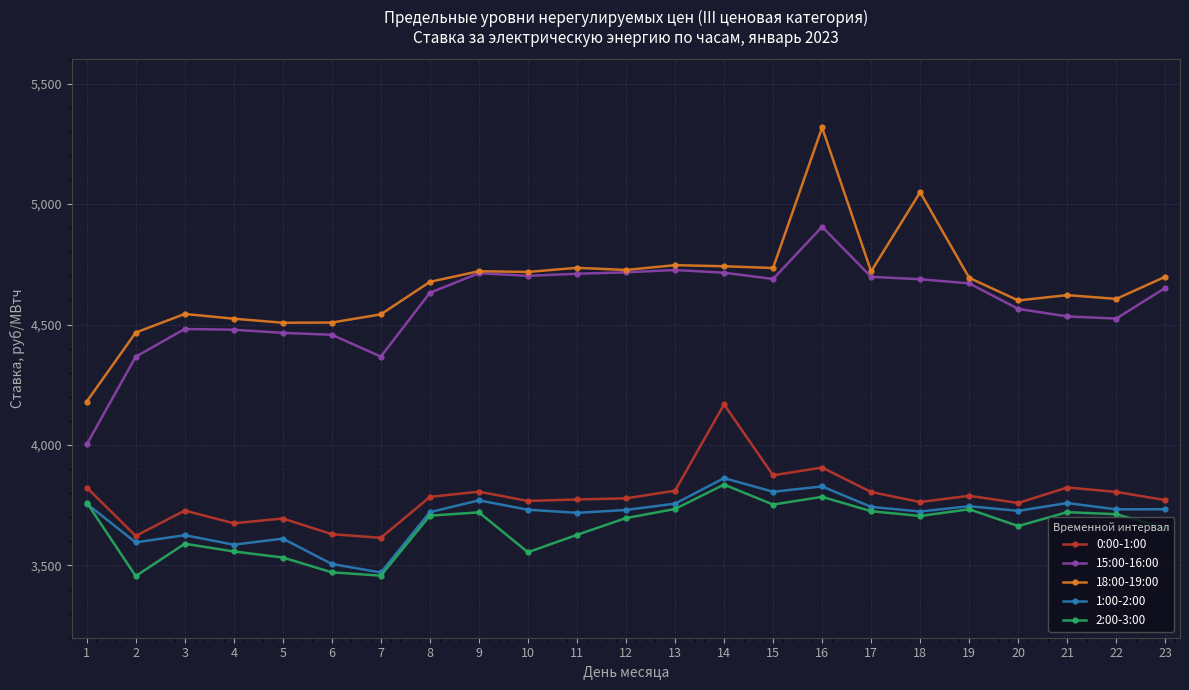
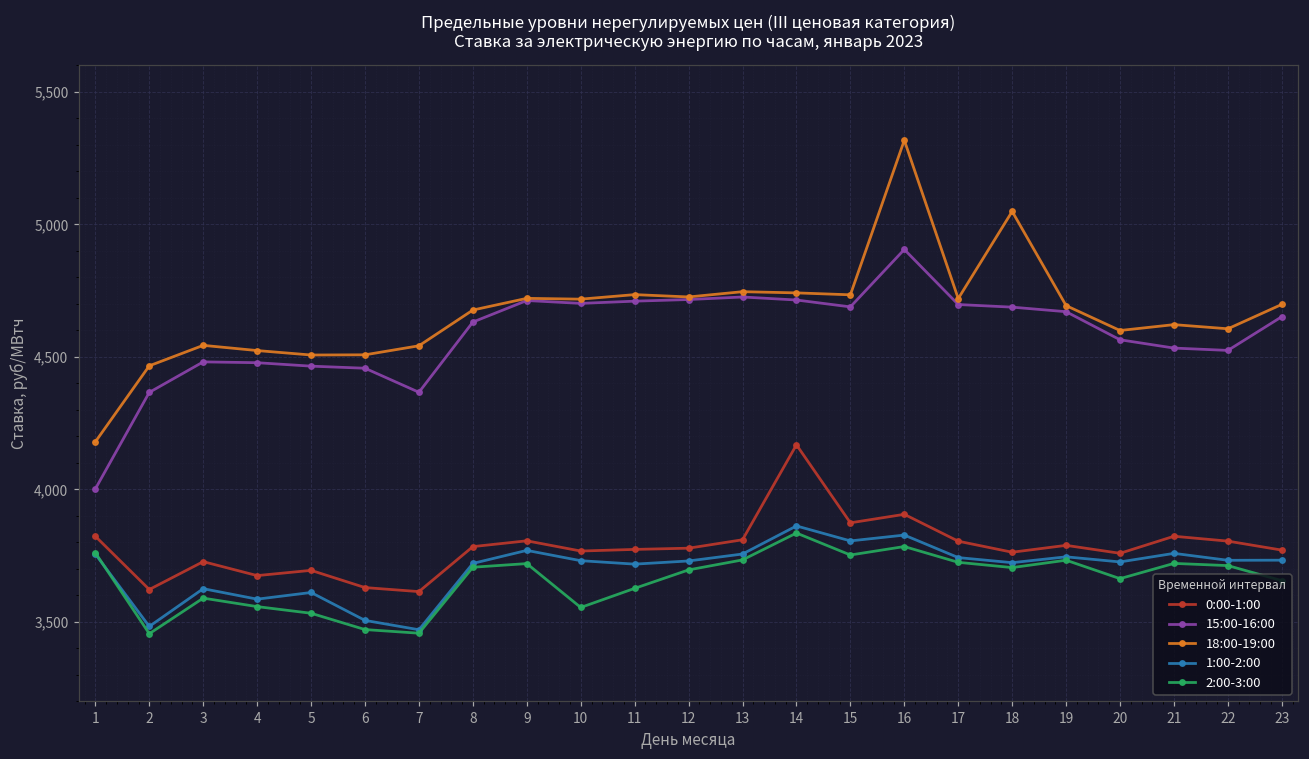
  {
    "0:00-1:00": {
      "1": "3,820",
      "2": "3,620",
      "3": "3,730",
      "4": "3,680",
      "5": "3,690",
      "6": "3,630",
      "7": "3,610",
      "8": "3,780",
      "9": "3,810",
      "10": "3,770",
      "11": "3,770",
      "12": "3,780",
      "13": "3,810",
      "14": "4,170",
      "15": "3,870",
      "16": "3,910",
      "17": "3,800",
      "18": "3,760",
      "19": "3,790",
      "20": "3,760",
      "21": "3,820",
      "22": "3,810",
      "23": "3,770"
    },
    "15:00-16:00": {
      "1": "4,000",
      "2": "4,370",
      "3": "4,480",
      "4": "4,480",
      "5": "4,470",
      "6": "4,460",
      "7": "4,370",
      "8": "4,630",
      "10": "4,700",
      "11": "4,710",
      "13": "4,730",
      "14": "4,710",
      "15": "4,690",
      "16": "4,910",
      "17": "4,700",
      "18": "4,690",
      "19": "4,670",
      "20": "4,560",
      "21": "4,530",
      "22": "4,520",
      "23": "4,650"
    },
    "18:00-19:00": {
      "1": "4,180",
      "2": "4,470",
      "3": "4,540",
      "4": "4,520",
      "5": "4,510",
      "6": "4,510",
      "7": "4,540",
      "8": "4,680",
      "10": "4,720",
      "11": "4,740",
      "13": "4,750",
      "14": "4,740",
      "15": "4,730",
      "16": "5,320",
      "17": "4,720",
      "18": "5,050",
      "19": "4,690",
      "20": "4,600",
      "21": "4,620",
      "22": "4,610",
      "23": "4,700"
    },
    "1:00-2:00": {
-     "2": "3,600",
+     "2": "3,480",
      "3": "3,630",
      "4": "3,590",
      "5": "3,610",
      "6": "3,510",
      "7": "3,470",
      "8": "3,720",
      "9": "3,770",
      "10": "3,730",
      "11": "3,720",
      "12": "3,730",
      "13": "3,760",
      "14": "3,860",
      "15": "3,810",
      "16": "3,830",
      "17": "3,740",
      "18": "3,720",
      "19": "3,750",
      "20": "3,730",
      "21": "3,760",
      "22": "3,730",
      "23": "3,730"
    },
    "2:00-3:00": {
      "2": "3,460",
      "3": "3,590",
      "4": "3,560",
      "5": "3,530",
      "6": "3,470",
      "7": "3,460",
      "8": "3,710",
      "9": "3,720",
      "10": "3,550",
      "11": "3,630",
      "12": "3,700",
      "13": "3,730",
      "14": "3,840",
      "15": "3,750",
      "16": "3,780",
      "17": "3,730",
      "18": "3,710",
      "19": "3,730",
      "20": "3,660",
      "21": "3,720",
      "22": "3,710"
    }
  }
